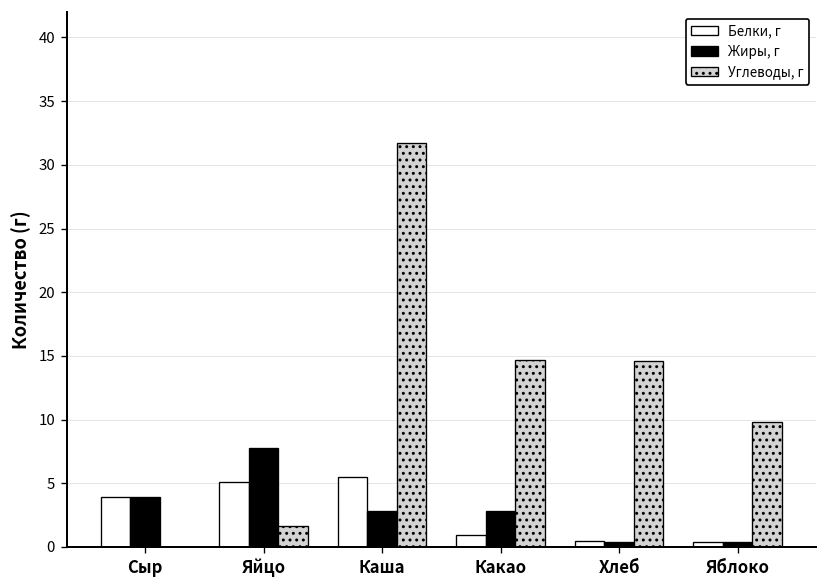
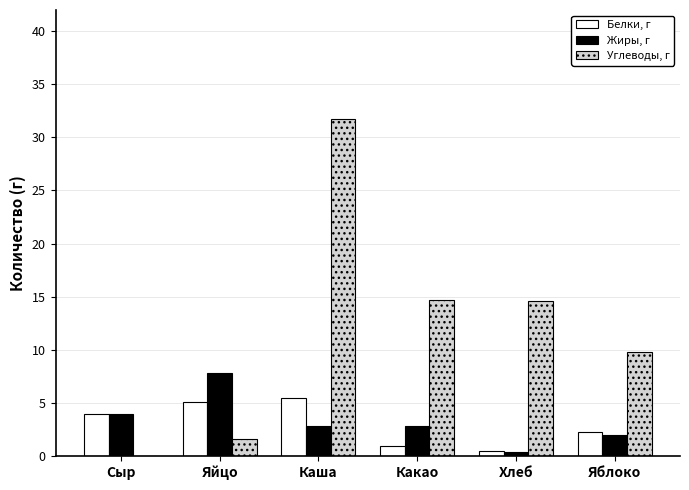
  {
    "Белки, г": {
      "Сыр": 3.9,
      "Яйцо": 5.1,
      "Каша": 5.5,
      "Какао": 1.0,
      "Хлеб": 0.5,
-     "Яблоко": 0.4
+     "Яблоко": 2.2
    },
    "Жиры, г": {
      "Сыр": 3.9,
      "Яйцо": 7.8,
      "Каша": 2.8,
      "Какао": 2.9,
      "Хлеб": 0.4,
-     "Яблоко": 0.4
+     "Яблоко": 2.0
    },
    "Углеводы, г": {
      "Сыр": 0.0,
      "Яйцо": 1.6,
      "Каша": 31.8,
      "Какао": 14.7,
      "Хлеб": 14.6,
      "Яблоко": 9.8
    }
  }
